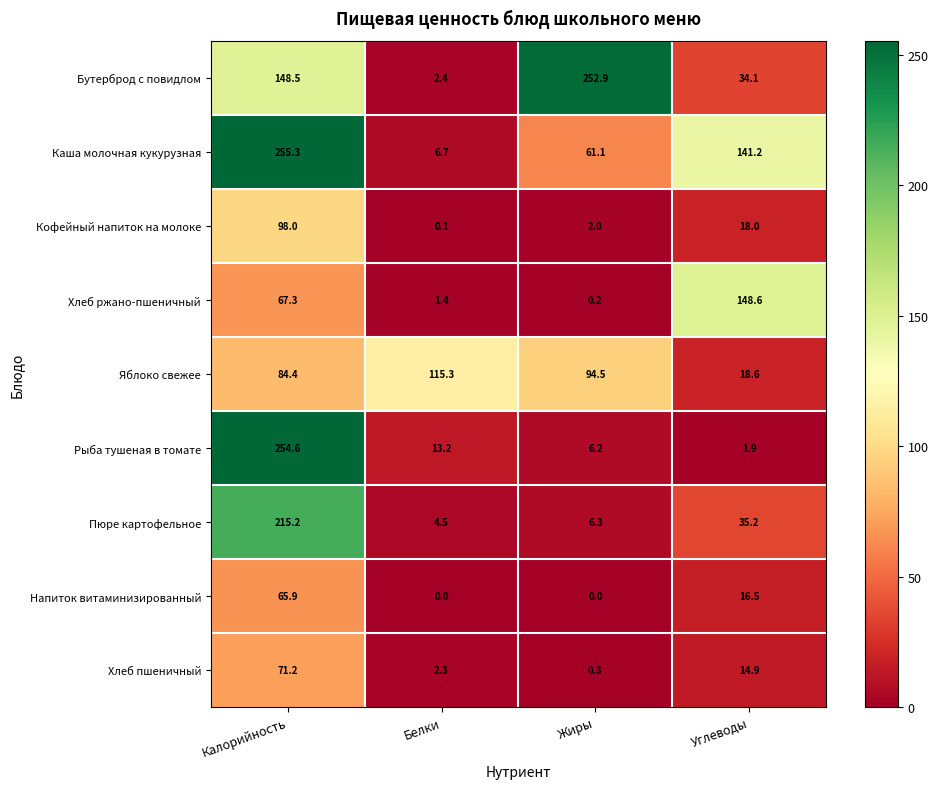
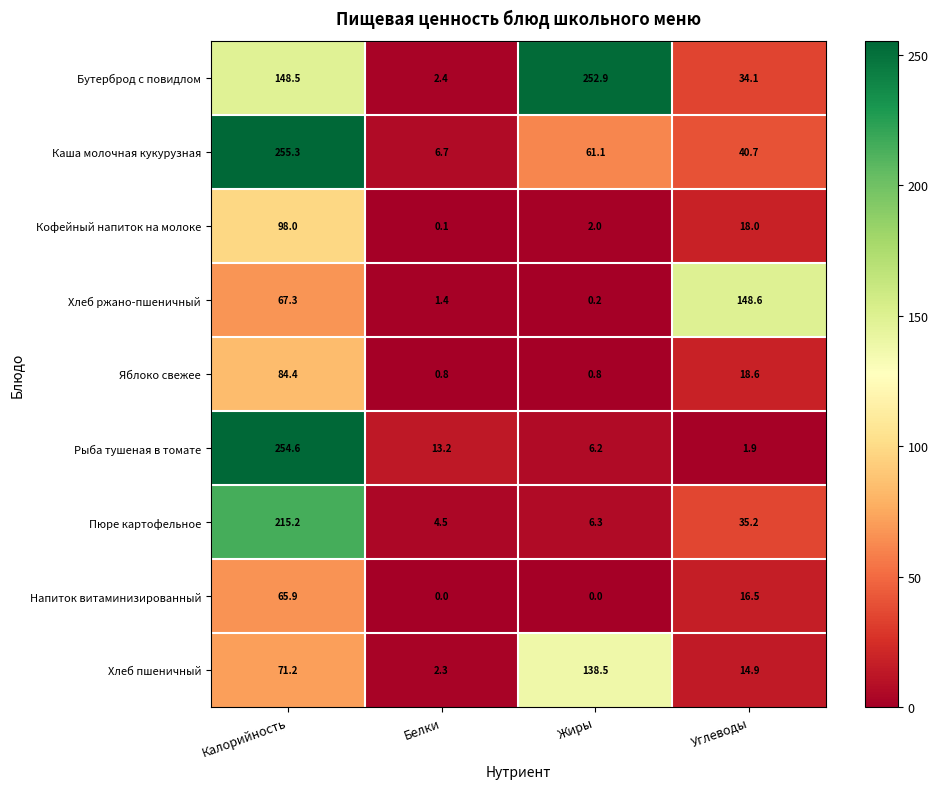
  {
    "Бутерброд с повидлом": {
      "Калорийность": 148.5,
      "Белки": 2.4,
      "Жиры": 252.9,
      "Углеводы": 34.1
    },
    "Каша молочная кукурузная": {
      "Калорийность": 255.3,
      "Белки": 6.7,
      "Жиры": 61.1,
-     "Углеводы": 141.2
+     "Углеводы": 40.7
    },
    "Кофейный напиток на молоке": {
      "Калорийность": 98.0,
      "Белки": 0.1,
      "Жиры": 2.0,
      "Углеводы": 18.0
    },
    "Хлеб ржано-пшеничный": {
      "Калорийность": 67.3,
      "Белки": 1.4,
      "Жиры": 0.2,
      "Углеводы": 148.6
    },
    "Яблоко свежее": {
      "Калорийность": 84.4,
-     "Белки": 115.3,
-     "Жиры": 94.5,
+     "Белки": 0.8,
+     "Жиры": 0.8,
      "Углеводы": 18.6
    },
    "Рыба тушеная в томате": {
      "Калорийность": 254.6,
      "Белки": 13.2,
      "Жиры": 6.2,
      "Углеводы": 1.9
    },
    "Пюре картофельное": {
      "Калорийность": 215.2,
      "Белки": 4.5,
      "Жиры": 6.3,
      "Углеводы": 35.2
    },
    "Напиток витаминизированный": {
      "Калорийность": 65.9,
      "Белки": 0.0,
      "Жиры": 0.0,
      "Углеводы": 16.5
    },
    "Хлеб пшеничный": {
      "Калорийность": 71.2,
      "Белки": 2.3,
-     "Жиры": 0.3,
+     "Жиры": 138.5,
      "Углеводы": 14.9
    }
  }
